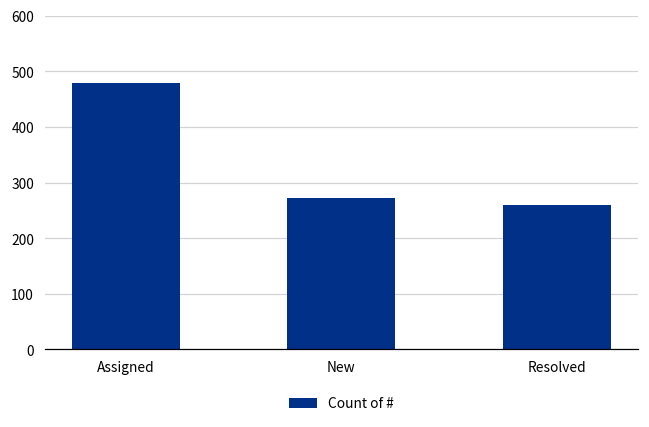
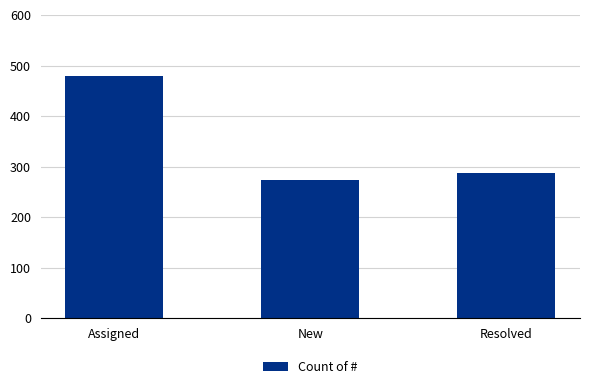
  {
    "Assigned": 480,
    "New": 270,
-   "Resolved": 260
+   "Resolved": 290
  }
